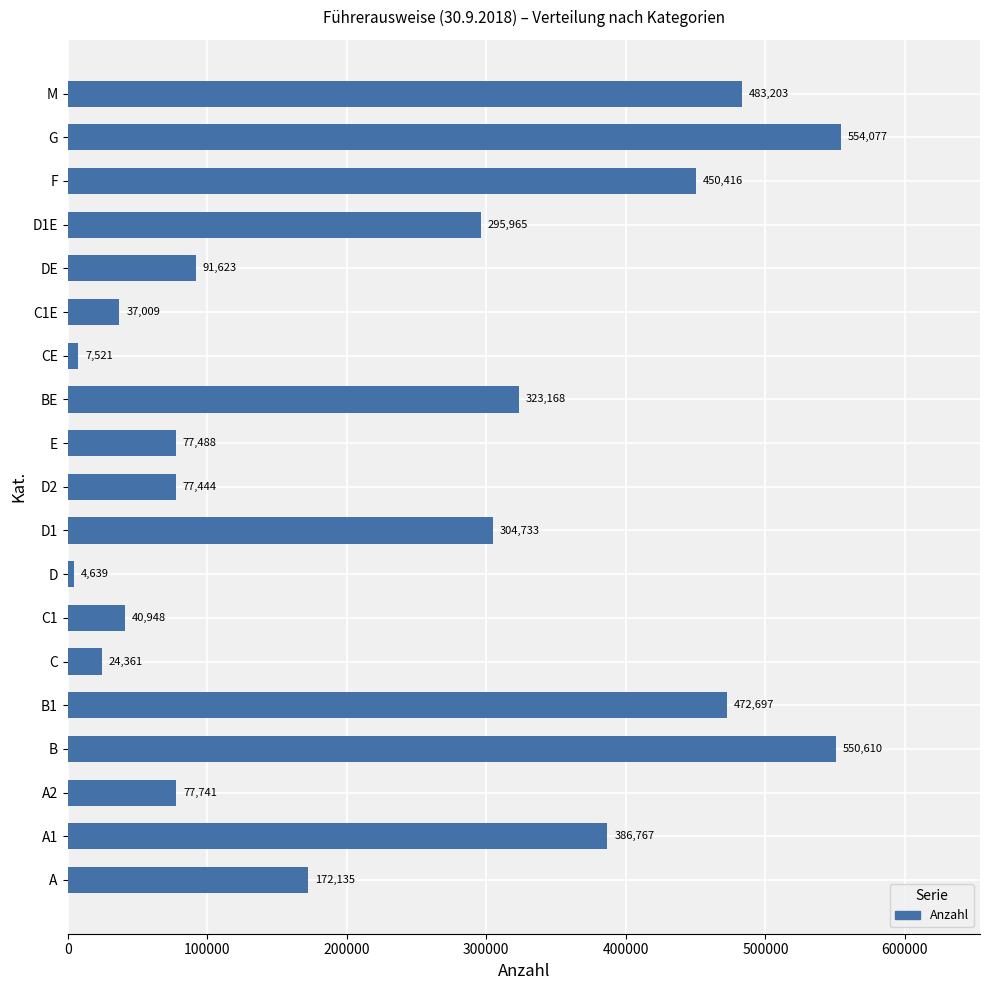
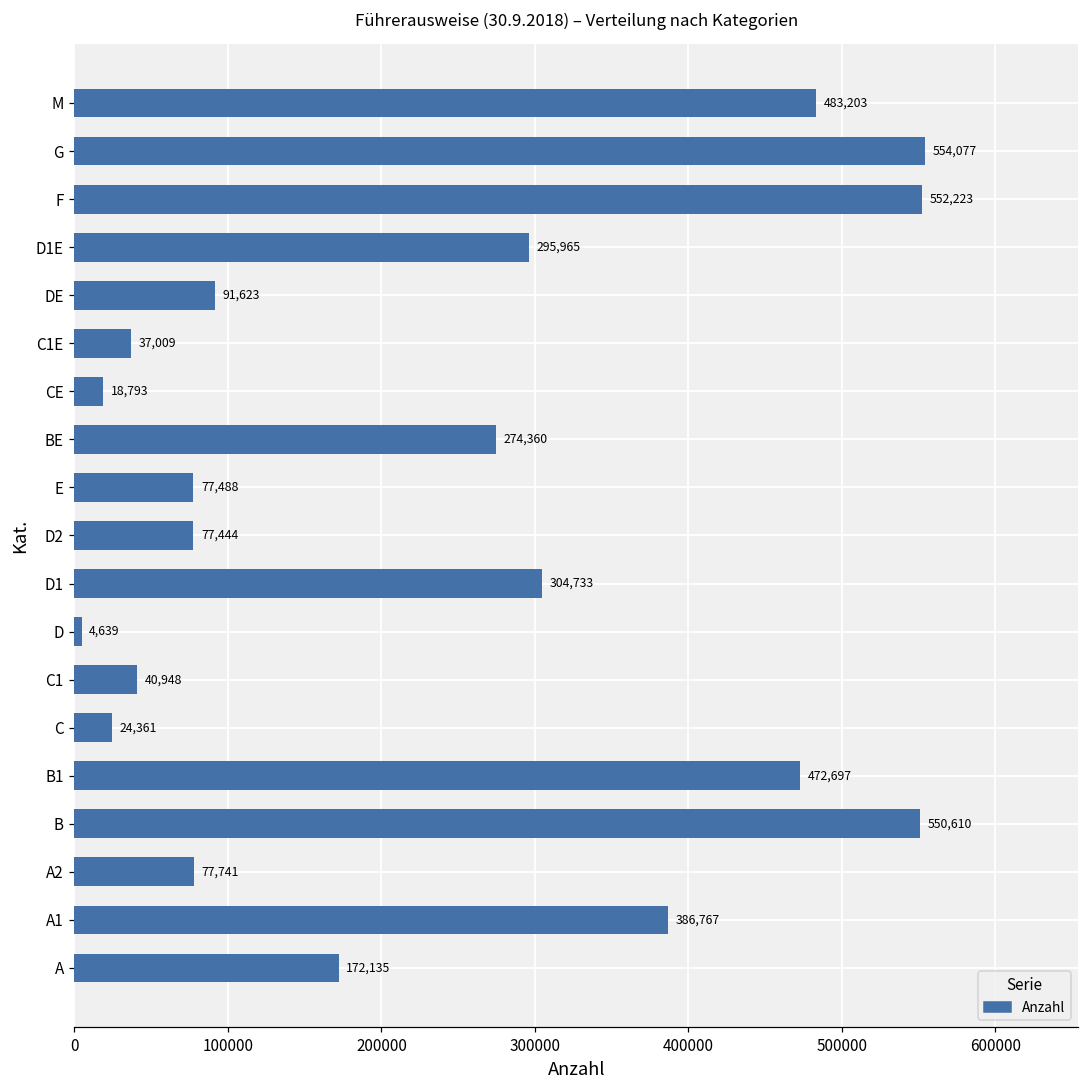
  {
    "M": "483,203",
    "G": "554,077",
-   "F": "450,416",
+   "F": "552,223",
    "D1E": "295,965",
    "DE": "91,623",
    "C1E": "37,009",
-   "CE": "7,521",
-   "BE": "323,168",
+   "CE": "18,793",
+   "BE": "274,360",
    "E": "77,488",
    "D2": "77,444",
    "D1": "304,733",
    "D": "4,639",
    "C1": "40,948",
    "C": "24,361",
    "B1": "472,697",
    "B": "550,610",
    "A2": "77,741",
    "A1": "386,767",
    "A": "172,135"
  }
